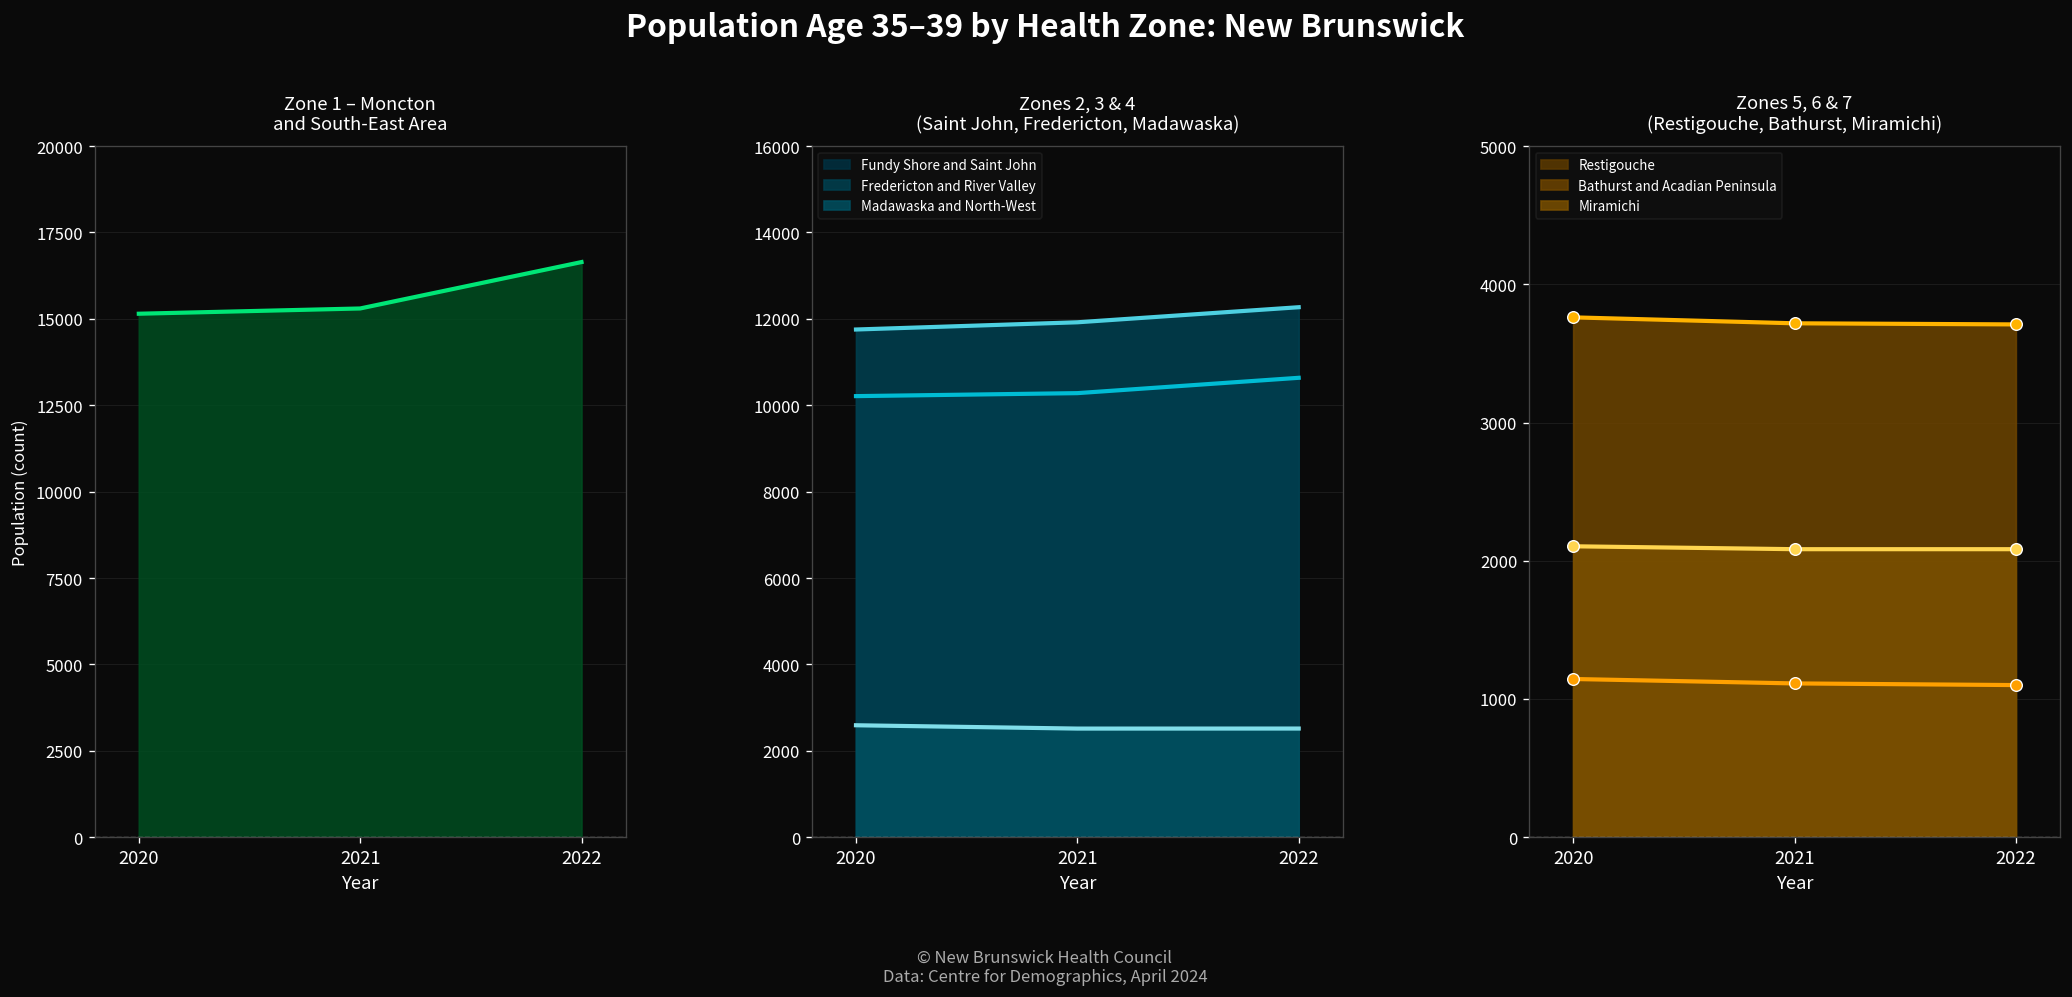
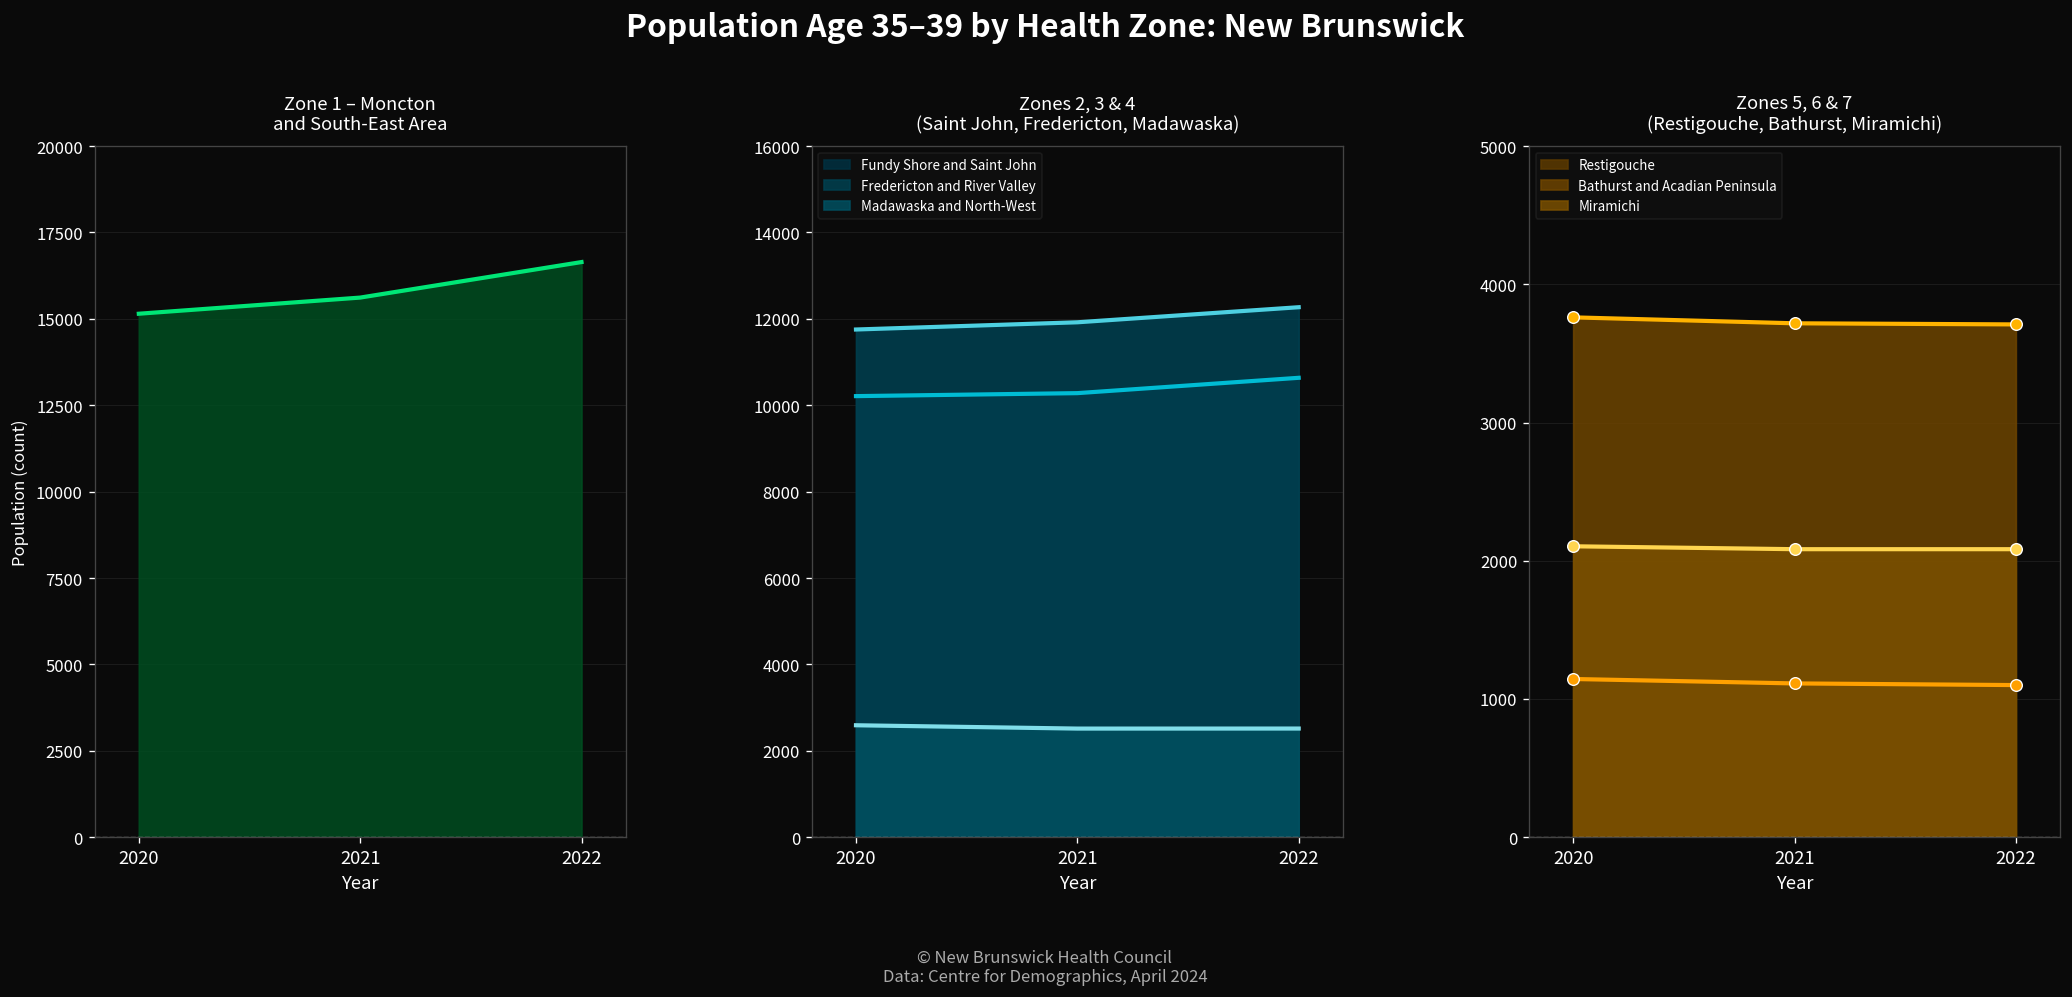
  {
    "Zone 1 – Moncton and South-East Area": {
      "2020": 15100,
-     "2021": 15300,
+     "2021": 15600,
      "2022": 16600
    }
  }
